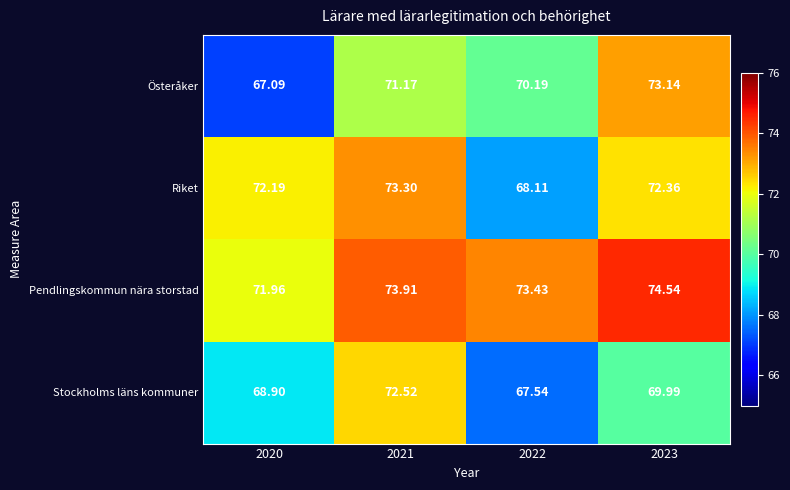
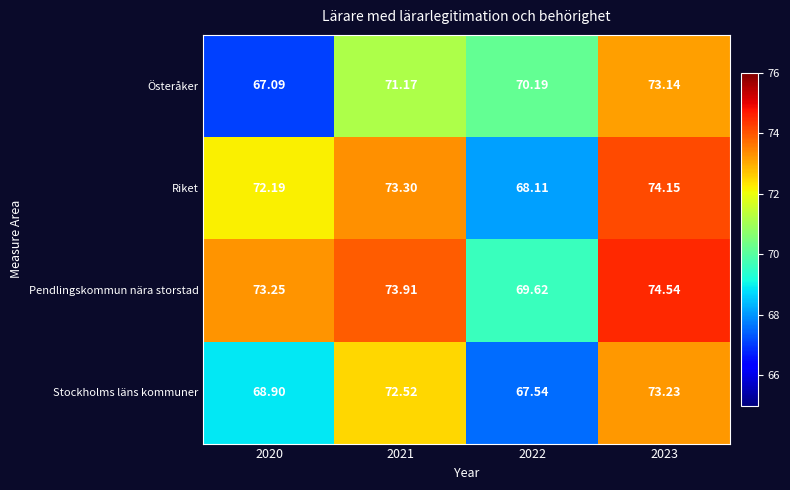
  {
    "Österåker": {
      "2020": 67.09,
      "2021": 71.17,
      "2022": 70.19,
      "2023": 73.14
    },
    "Riket": {
      "2020": 72.19,
      "2021": 73.30,
      "2022": 68.11,
-     "2023": 72.36
+     "2023": 74.15
    },
    "Pendlingskommun nära storstad": {
-     "2020": 71.96,
+     "2020": 73.25,
      "2021": 73.91,
-     "2022": 73.43,
+     "2022": 69.62,
      "2023": 74.54
    },
    "Stockholms läns kommuner": {
      "2020": 68.90,
      "2021": 72.52,
      "2022": 67.54,
-     "2023": 69.99
+     "2023": 73.23
    }
  }
